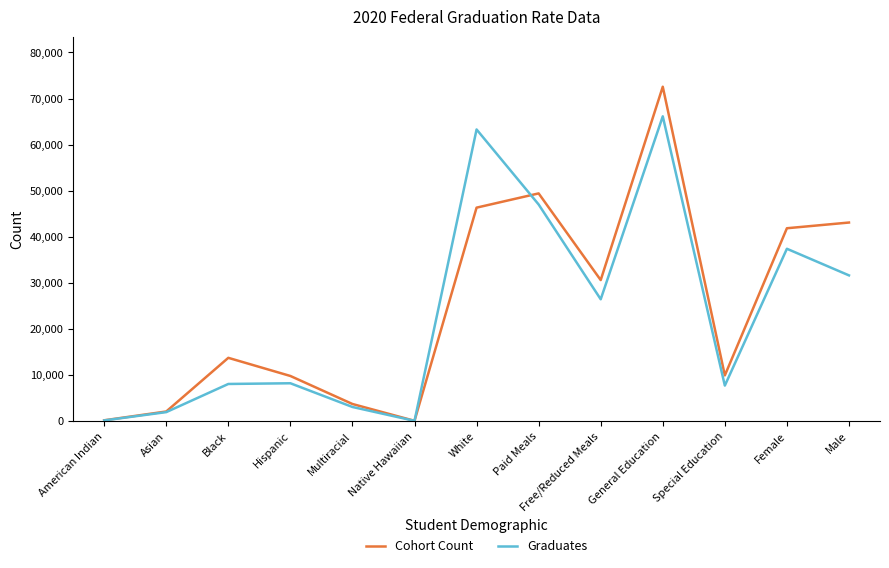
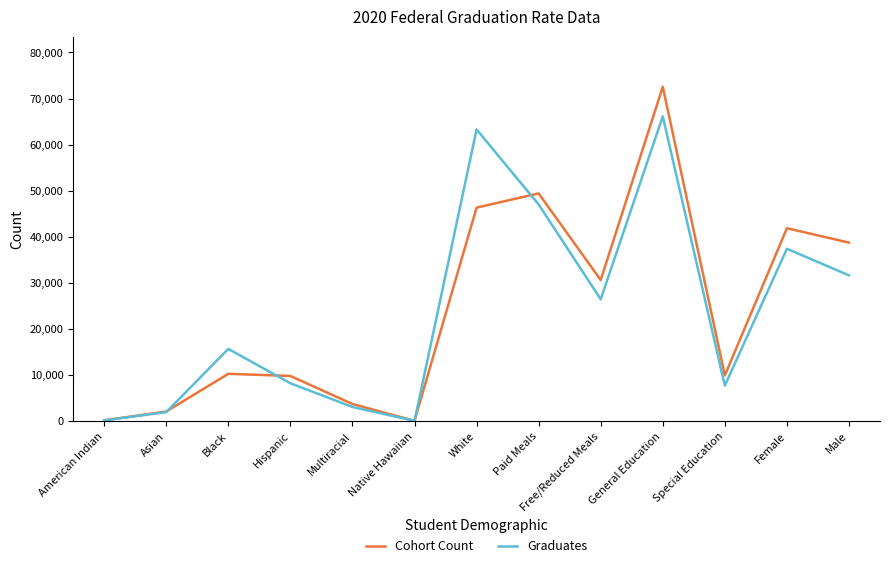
  {
    "Cohort Count": {
-     "Black": "14,000",
+     "Black": "10,000",
      "Hispanic": "10,000",
      "Multiracial": "4,000",
      "White": "46,000",
      "Paid Meals": "49,000",
      "Free/Reduced Meals": "31,000",
      "General Education": "73,000",
      "Special Education": "10,000",
      "Female": "42,000",
-     "Male": "43,000"
+     "Male": "39,000"
    },
    "Graduates": {
-     "Black": "8,000",
+     "Black": "16,000",
      "Hispanic": "8,000",
      "Multiracial": "3,000",
      "White": "63,000",
      "Paid Meals": "47,000",
      "Free/Reduced Meals": "26,000",
      "General Education": "66,000",
      "Special Education": "8,000",
      "Female": "37,000",
      "Male": "32,000"
    }
  }
